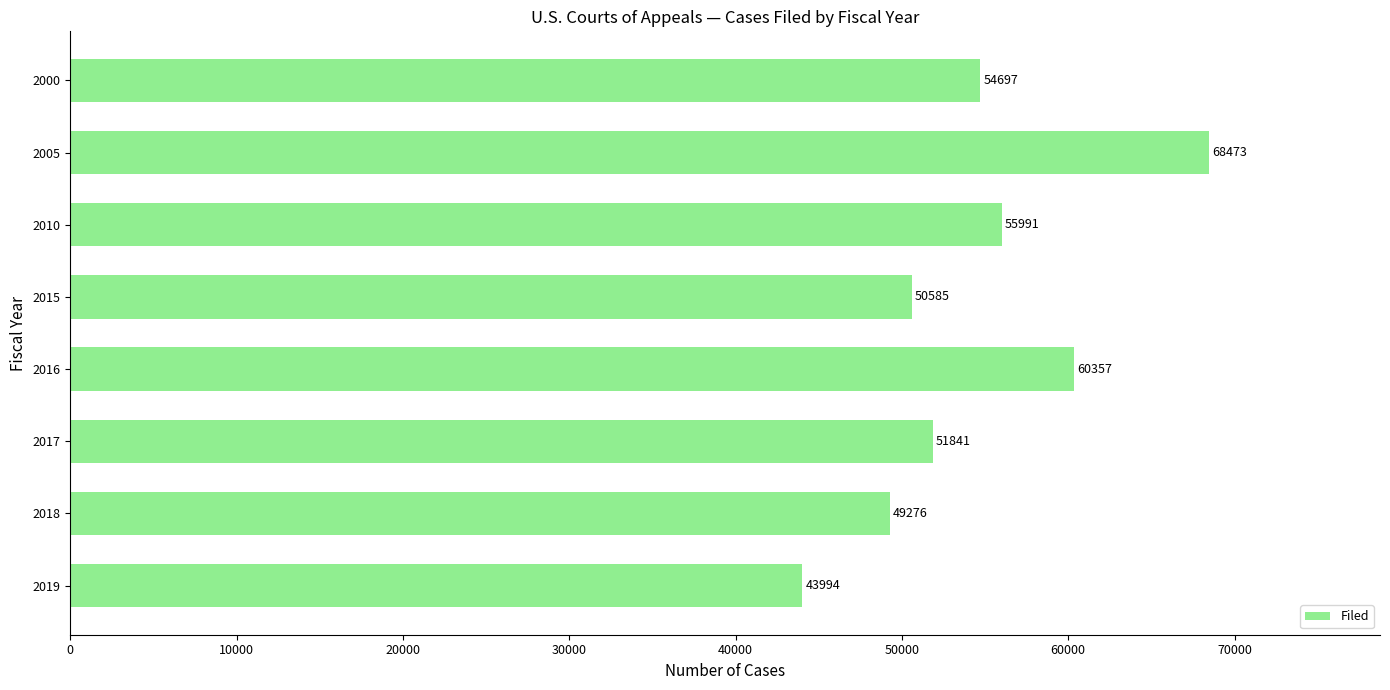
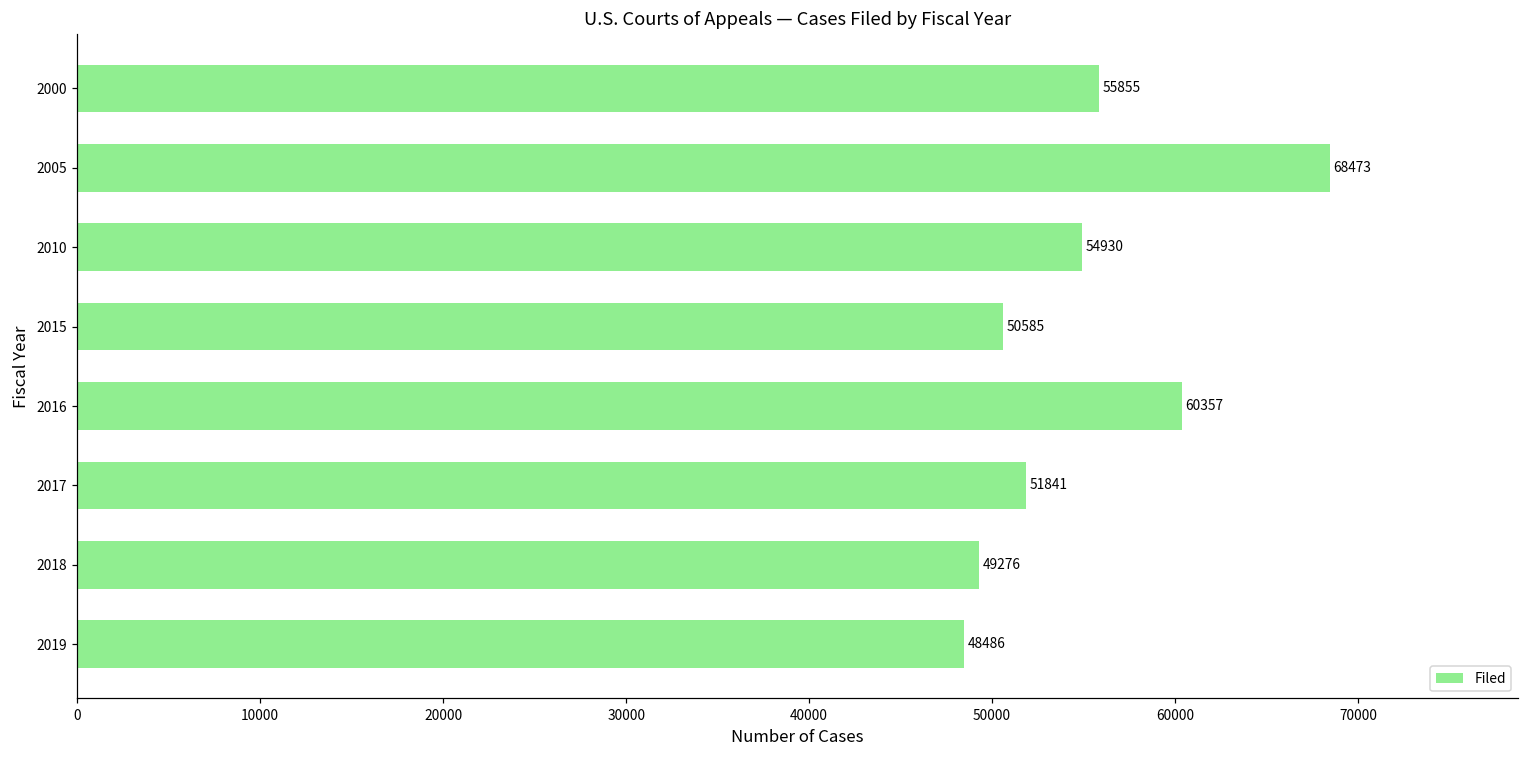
  {
-   "2000": 54697,
+   "2000": 55855,
    "2005": 68473,
-   "2010": 55991,
+   "2010": 54930,
    "2015": 50585,
    "2016": 60357,
    "2017": 51841,
    "2018": 49276,
-   "2019": 43994
+   "2019": 48486
  }
